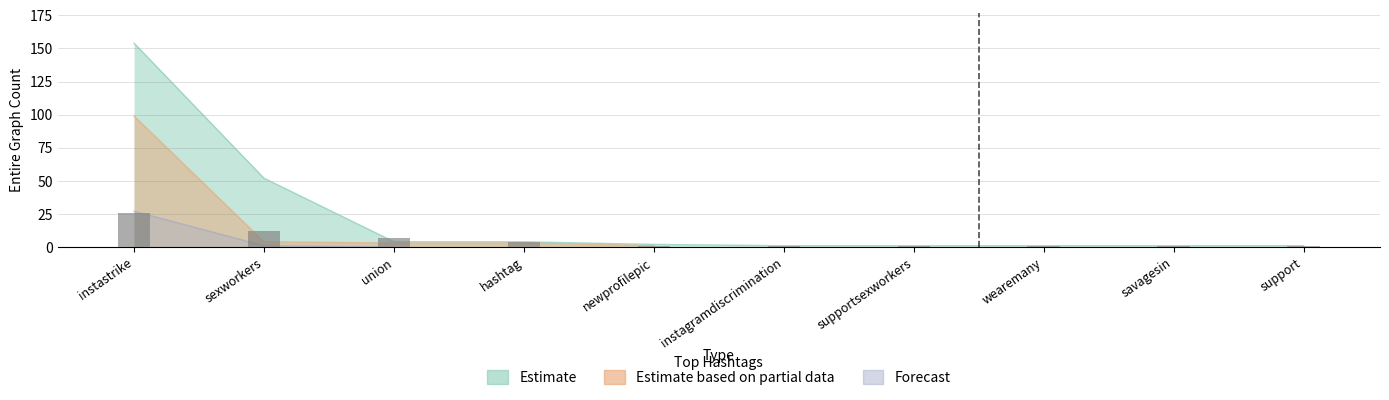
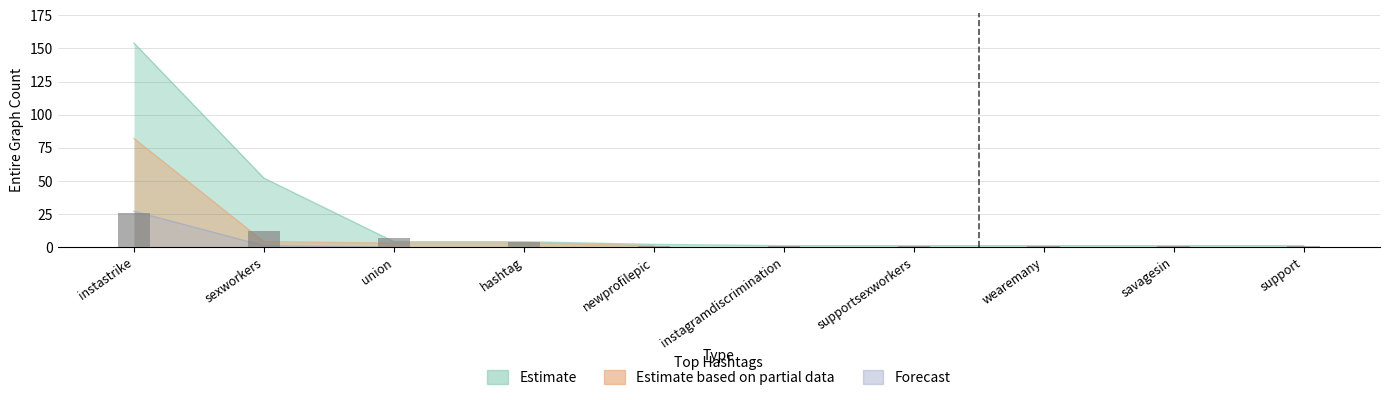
  {
    "Estimate based on partial data": {
-     "instastrike": 99,
+     "instastrike": 82,
      "sexworkers": 4
    }
  }
